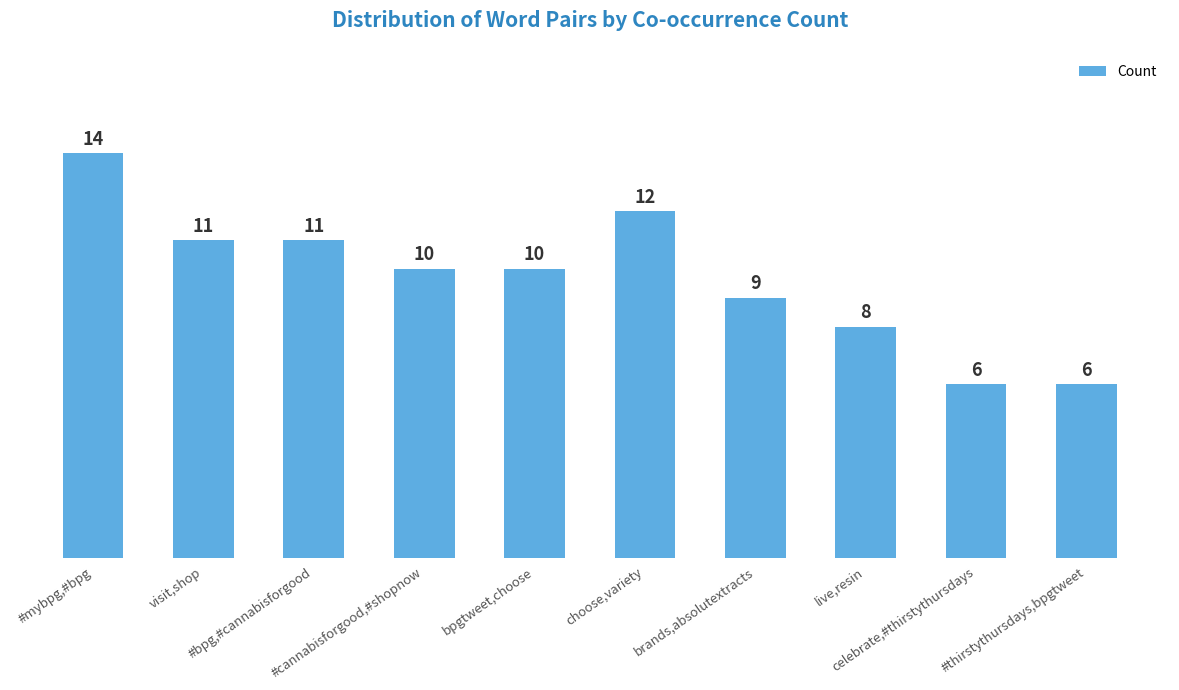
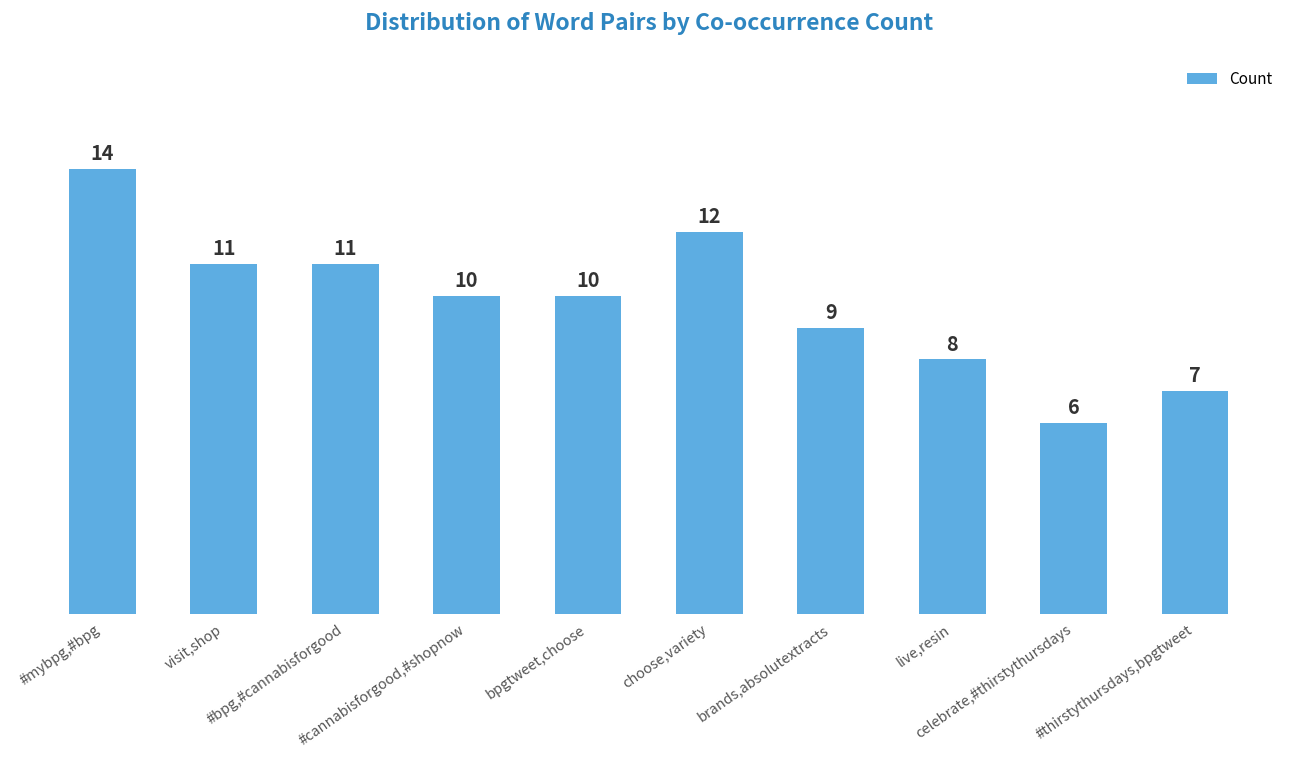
  {
    "#mybpg,#bpg": 14,
    "visit,shop": 11,
    "#bpg,#cannabisforgood": 11,
    "#cannabisforgood,#shopnow": 10,
    "bpgtweet,choose": 10,
    "choose,variety": 12,
    "brands,absolutextracts": 9,
    "live,resin": 8,
    "celebrate,#thirstythursdays": 6,
-   "#thirstythursdays,bpgtweet": 6
+   "#thirstythursdays,bpgtweet": 7
  }
